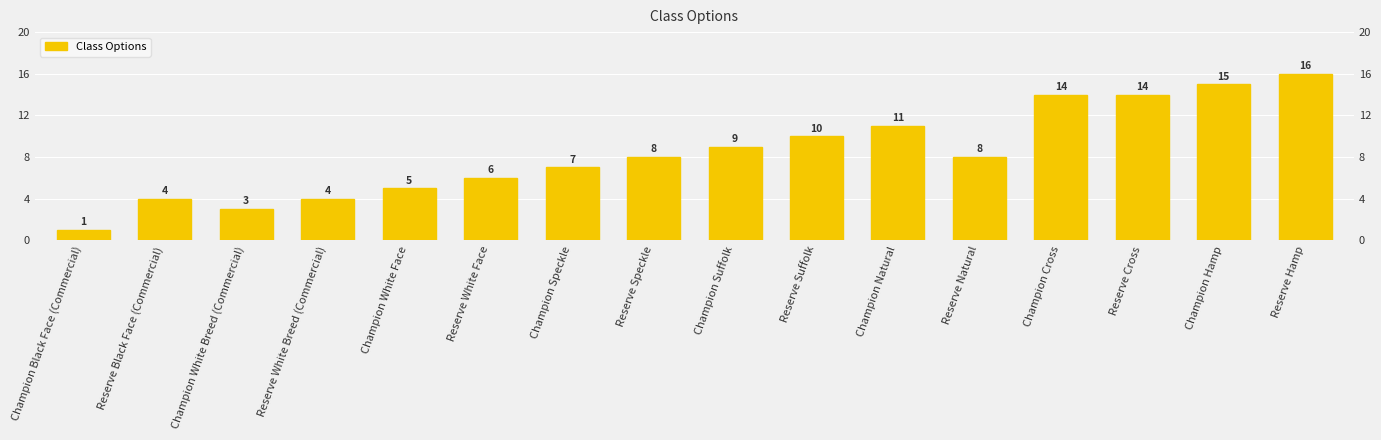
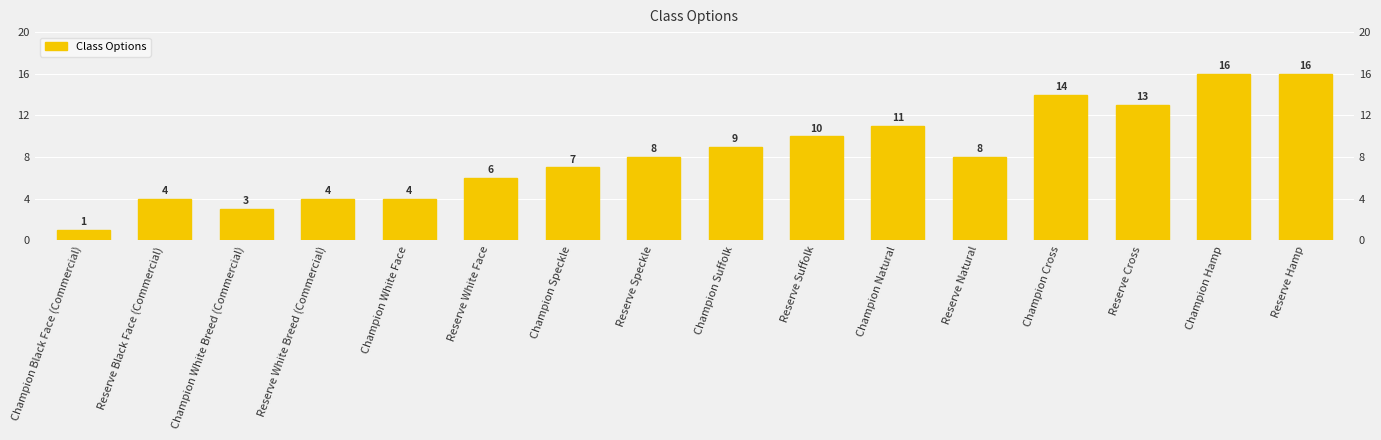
  {
    "Champion Black Face (Commercial)": 1,
    "Reserve Black Face (Commercial)": 4,
    "Champion White Breed (Commercial)": 3,
    "Reserve White Breed (Commercial)": 4,
-   "Champion White Face": 5,
+   "Champion White Face": 4,
    "Reserve White Face": 6,
    "Champion Speckle": 7,
    "Reserve Speckle": 8,
    "Champion Suffolk": 9,
    "Reserve Suffolk": 10,
    "Champion Natural": 11,
    "Reserve Natural": 8,
    "Champion Cross": 14,
-   "Reserve Cross": 14,
-   "Champion Hamp": 15,
+   "Reserve Cross": 13,
+   "Champion Hamp": 16,
    "Reserve Hamp": 16
  }
